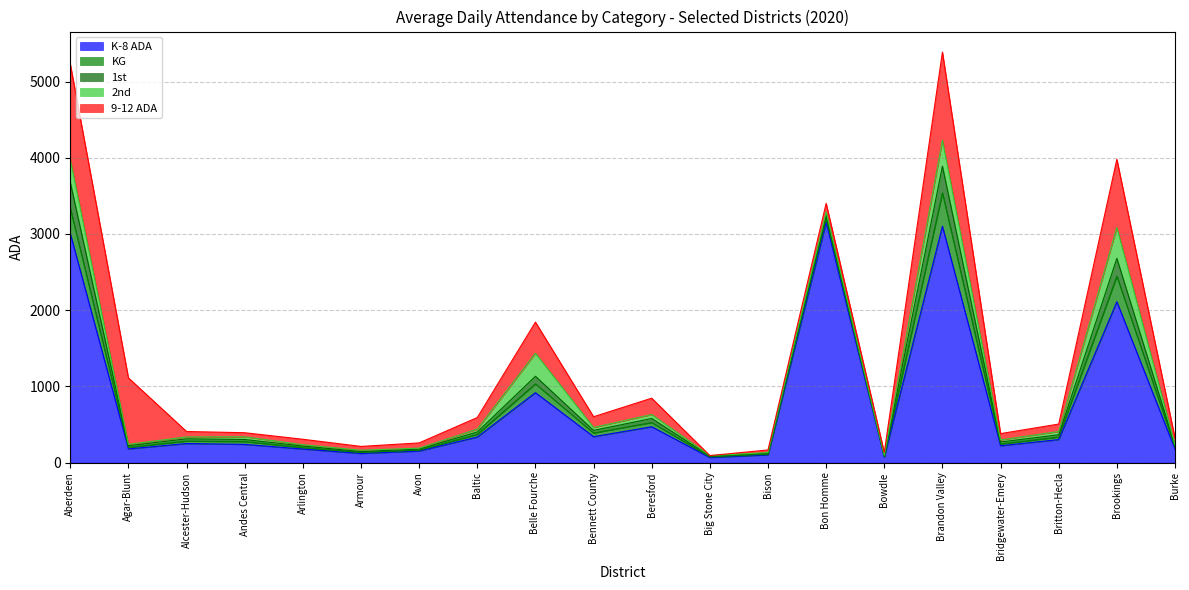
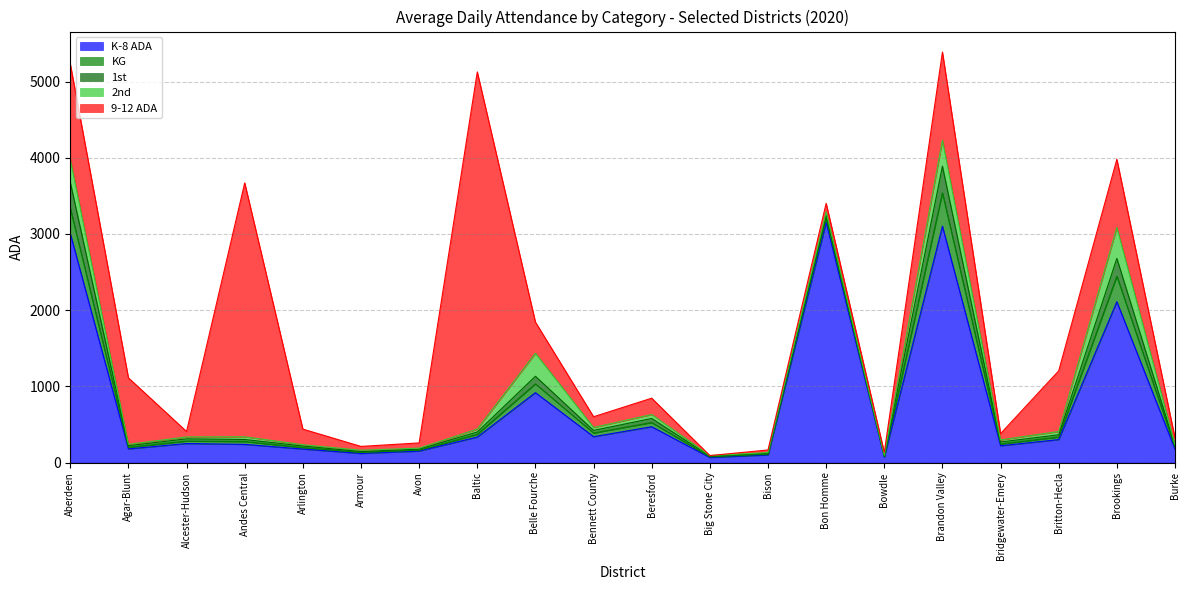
  {
    "K-8 ADA": {
      "Aberdeen": 3000,
      "Andes Central": 200,
      "Baltic": 300,
      "Belle Fourche": 900,
      "Bennett County": 300,
      "Beresford": 500,
      "Bon Homme": 3200,
      "Brandon Valley": 3100,
      "Britton-Hecla": 300,
      "Brookings": 2100
    },
    "2nd": {
      "Aberdeen": 300,
      "Andes Central": 0,
      "Baltic": 0,
      "Belle Fourche": 300,
      "Bennett County": 0,
      "Beresford": 100,
      "Bon Homme": 0,
      "Brandon Valley": 300,
      "Britton-Hecla": 0,
      "Brookings": 400
    },
    "9-12 ADA": {
      "Aberdeen": 1300,
      "Agar-Blunt": 900,
      "Alcester-Hudson": 100,
-     "Andes Central": 100,
-     "Arlington": 100,
+     "Andes Central": 3300,
+     "Arlington": 200,
      "Armour": 100,
      "Avon": 100,
-     "Baltic": 200,
+     "Baltic": 4700,
      "Belle Fourche": 400,
      "Bennett County": 100,
      "Beresford": 200,
      "Bison": 0,
      "Bon Homme": 100,
      "Bowdle": 0,
      "Brandon Valley": 1200,
      "Bridgewater-Emery": 100,
-     "Britton-Hecla": 100,
+     "Britton-Hecla": 800,
      "Brookings": 900,
      "Burke": 100
    }
  }
